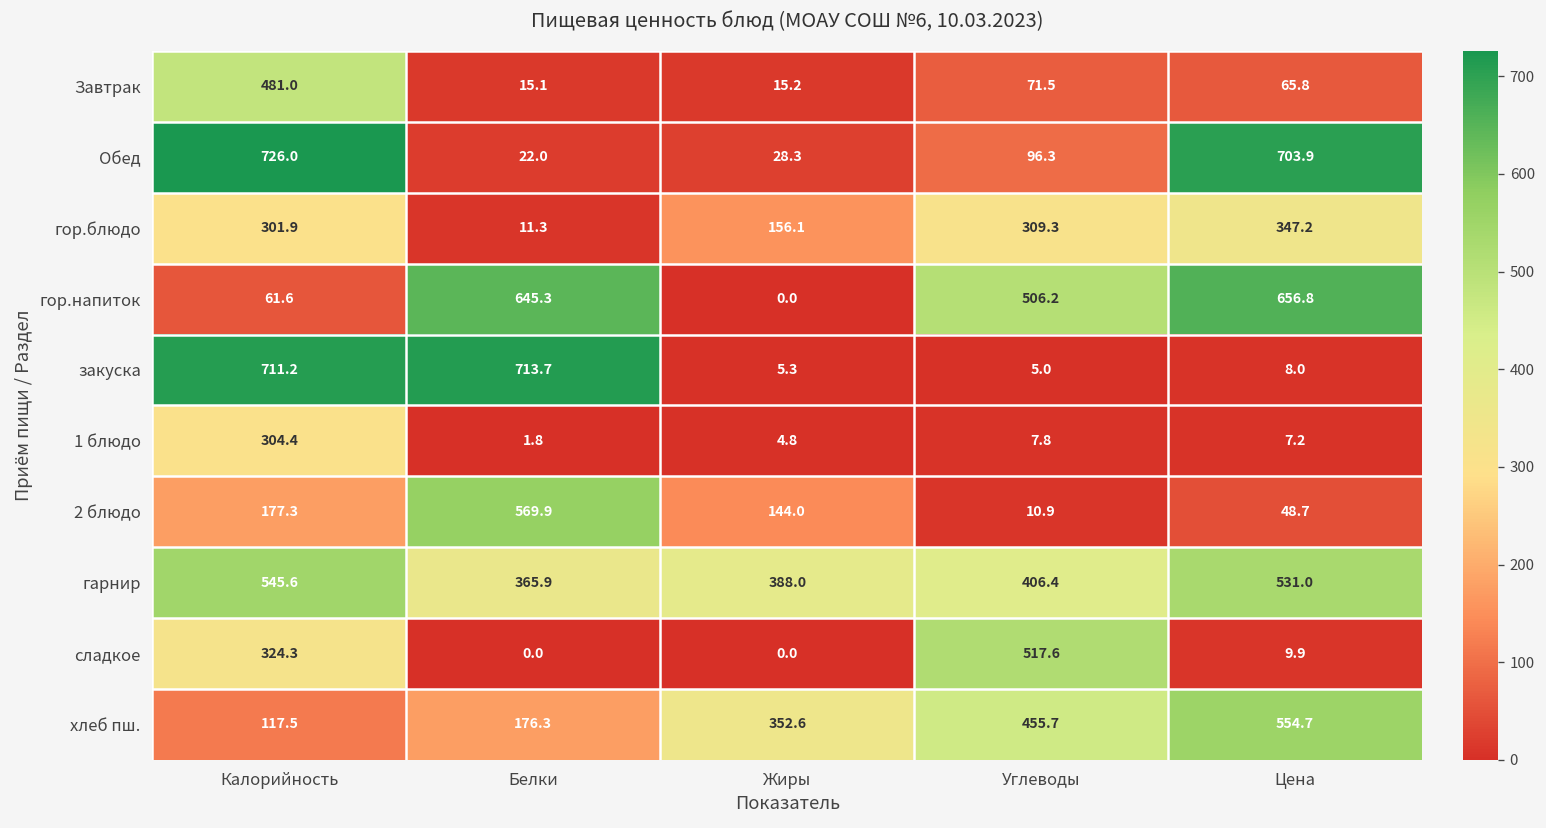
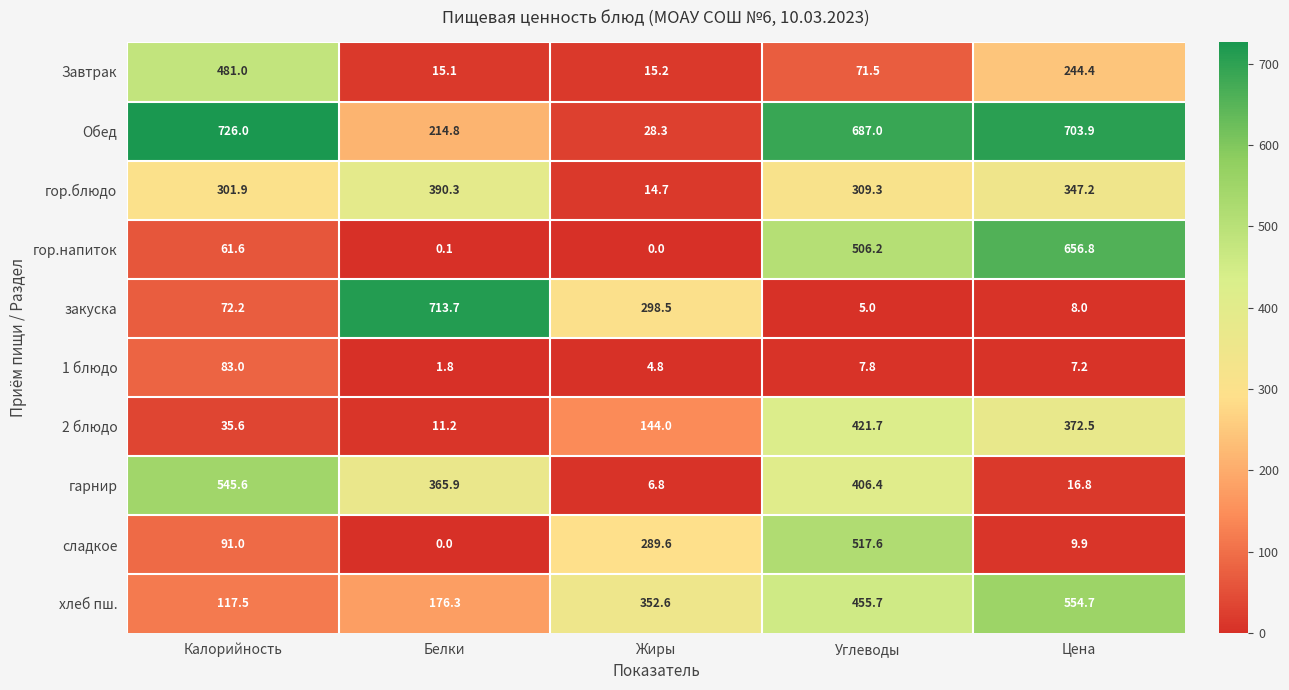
  {
    "Завтрак": {
      "Калорийность": 481.0,
      "Белки": 15.1,
      "Жиры": 15.2,
      "Углеводы": 71.5,
-     "Цена": 65.8
+     "Цена": 244.4
    },
    "Обед": {
      "Калорийность": 726.0,
-     "Белки": 22.0,
+     "Белки": 214.8,
      "Жиры": 28.3,
-     "Углеводы": 96.3,
+     "Углеводы": 687.0,
      "Цена": 703.9
    },
    "гор.блюдо": {
      "Калорийность": 301.9,
-     "Белки": 11.3,
-     "Жиры": 156.1,
+     "Белки": 390.3,
+     "Жиры": 14.7,
      "Углеводы": 309.3,
      "Цена": 347.2
    },
    "гор.напиток": {
      "Калорийность": 61.6,
-     "Белки": 645.3,
+     "Белки": 0.1,
      "Жиры": 0.0,
      "Углеводы": 506.2,
      "Цена": 656.8
    },
    "закуска": {
-     "Калорийность": 711.2,
+     "Калорийность": 72.2,
      "Белки": 713.7,
-     "Жиры": 5.3,
+     "Жиры": 298.5,
      "Углеводы": 5.0,
      "Цена": 8.0
    },
    "1 блюдо": {
-     "Калорийность": 304.4,
+     "Калорийность": 83.0,
      "Белки": 1.8,
      "Жиры": 4.8,
      "Углеводы": 7.8,
      "Цена": 7.2
    },
    "2 блюдо": {
-     "Калорийность": 177.3,
-     "Белки": 569.9,
+     "Калорийность": 35.6,
+     "Белки": 11.2,
      "Жиры": 144.0,
-     "Углеводы": 10.9,
-     "Цена": 48.7
+     "Углеводы": 421.7,
+     "Цена": 372.5
    },
    "гарнир": {
      "Калорийность": 545.6,
      "Белки": 365.9,
-     "Жиры": 388.0,
+     "Жиры": 6.8,
      "Углеводы": 406.4,
-     "Цена": 531.0
+     "Цена": 16.8
    },
    "сладкое": {
-     "Калорийность": 324.3,
+     "Калорийность": 91.0,
      "Белки": 0.0,
-     "Жиры": 0.0,
+     "Жиры": 289.6,
      "Углеводы": 517.6,
      "Цена": 9.9
    },
    "хлеб пш.": {
      "Калорийность": 117.5,
      "Белки": 176.3,
      "Жиры": 352.6,
      "Углеводы": 455.7,
      "Цена": 554.7
    }
  }
